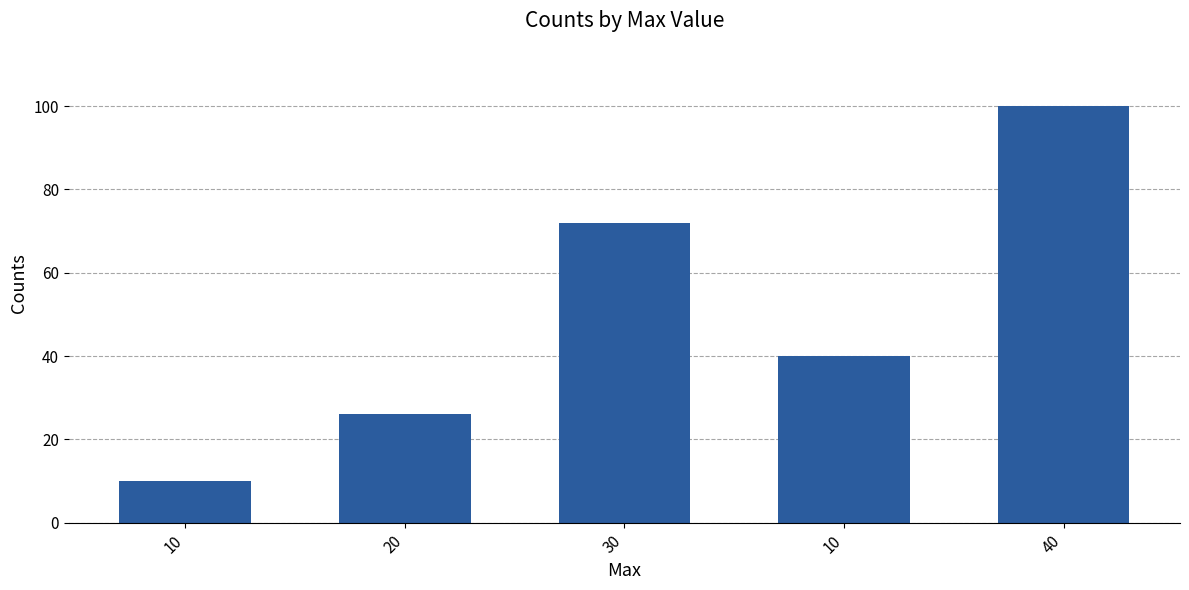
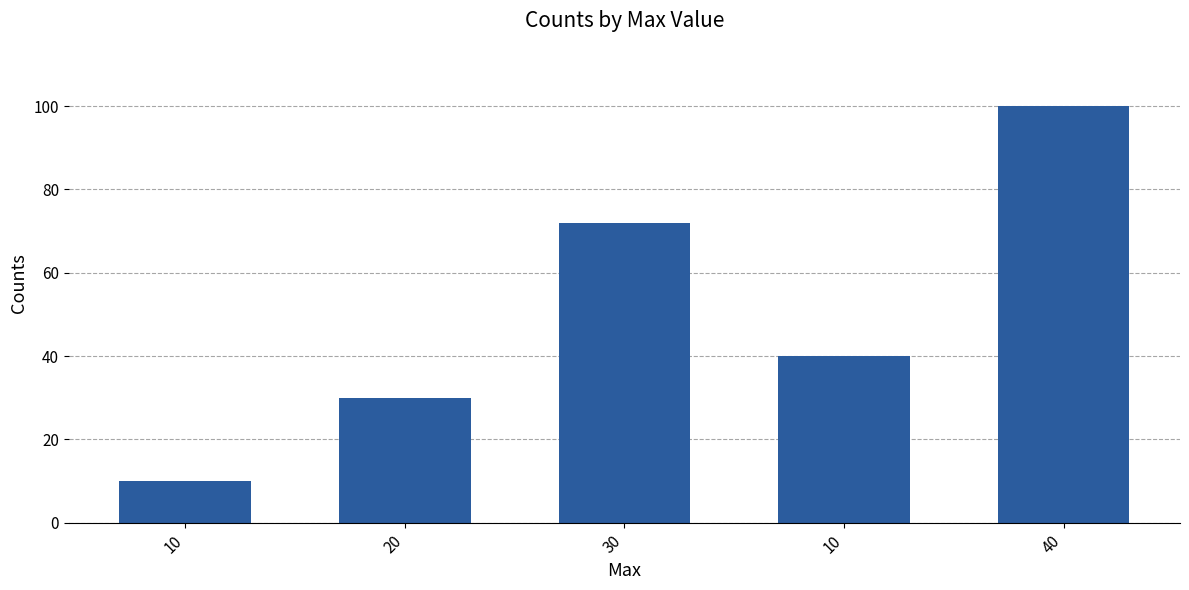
  {
-   "20": 26,
+   "20": 30,
    "30": 72,
    "40": 100
  }
